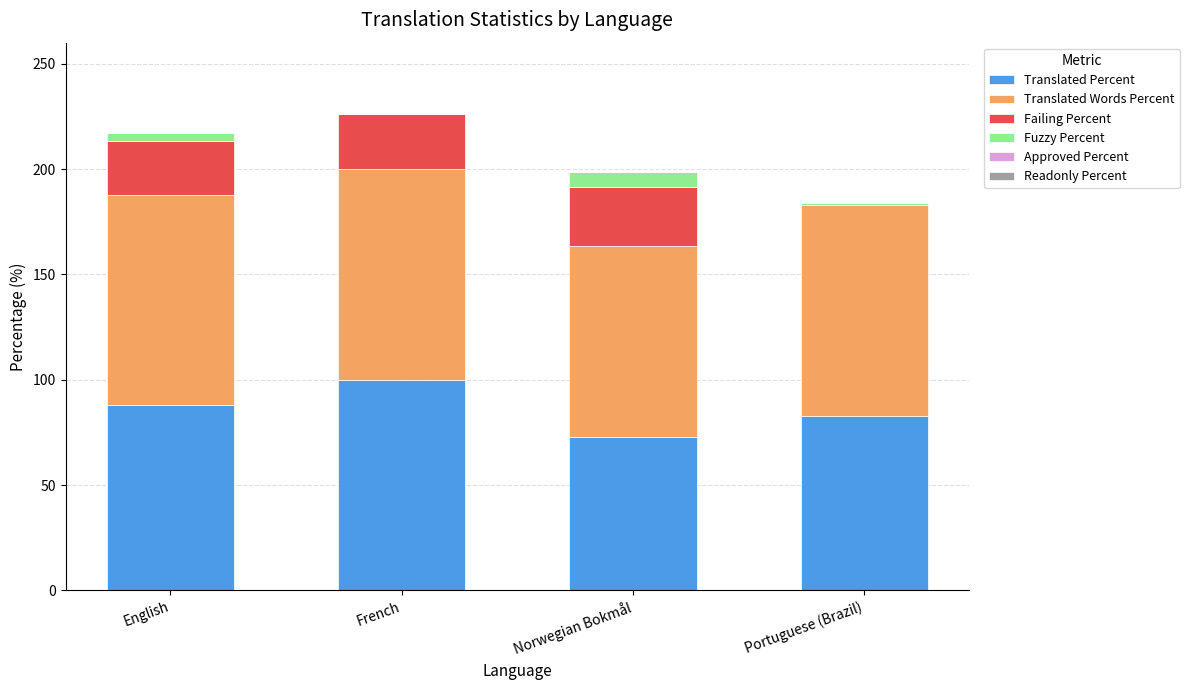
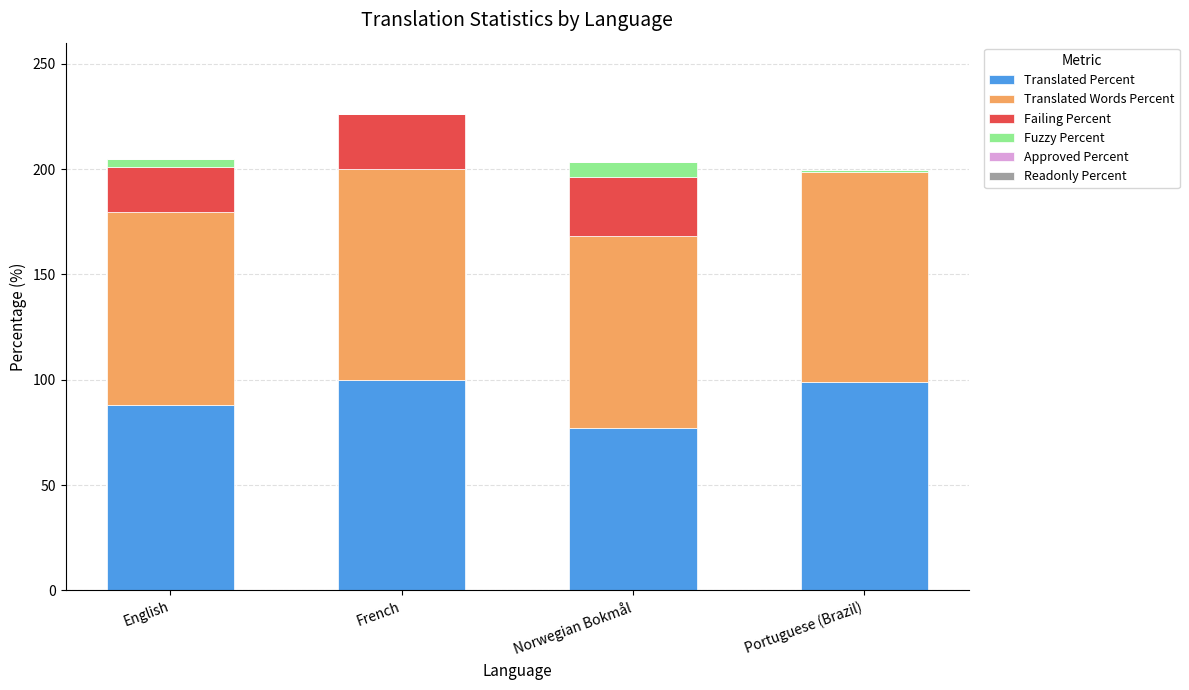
  {
    "Translated Percent": {
      "English": 88,
      "French": 100,
-     "Norwegian Bokmål": 73,
-     "Portuguese (Brazil)": 83
+     "Norwegian Bokmål": 77,
+     "Portuguese (Brazil)": 99
    },
    "Translated Words Percent": {
-     "English": 100,
+     "English": 92,
      "French": 100,
      "Norwegian Bokmål": 91,
      "Portuguese (Brazil)": 100
    },
    "Failing Percent": {
-     "English": 25,
+     "English": 21,
      "French": 26,
      "Norwegian Bokmål": 28,
      "Portuguese (Brazil)": 0
    },
    "Readonly Percent": {
      "French": 0,
      "Portuguese (Brazil)": 0
    }
  }
